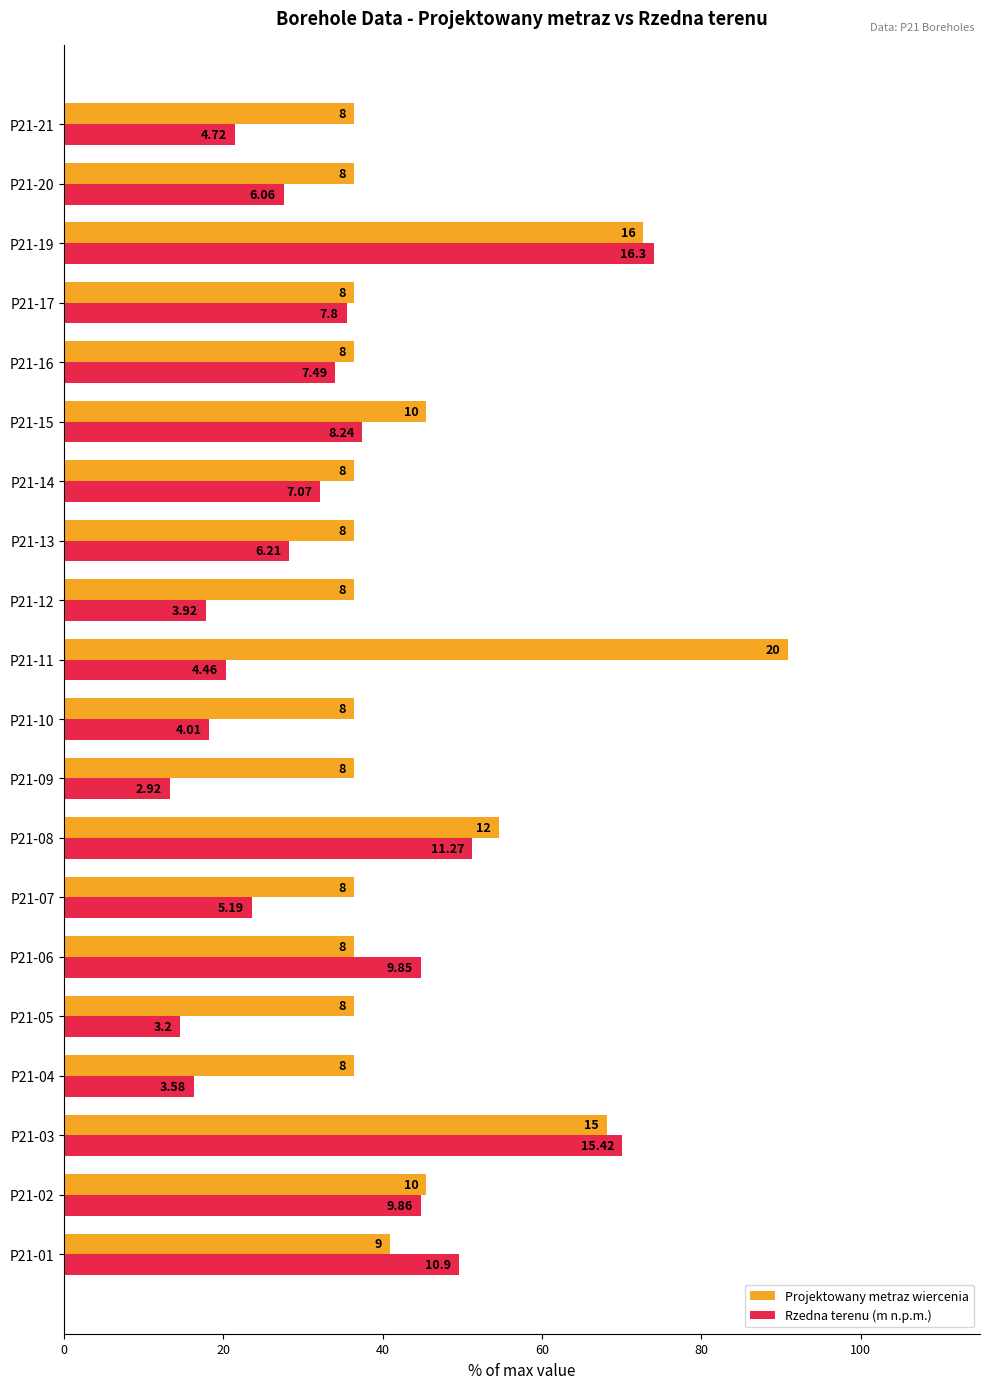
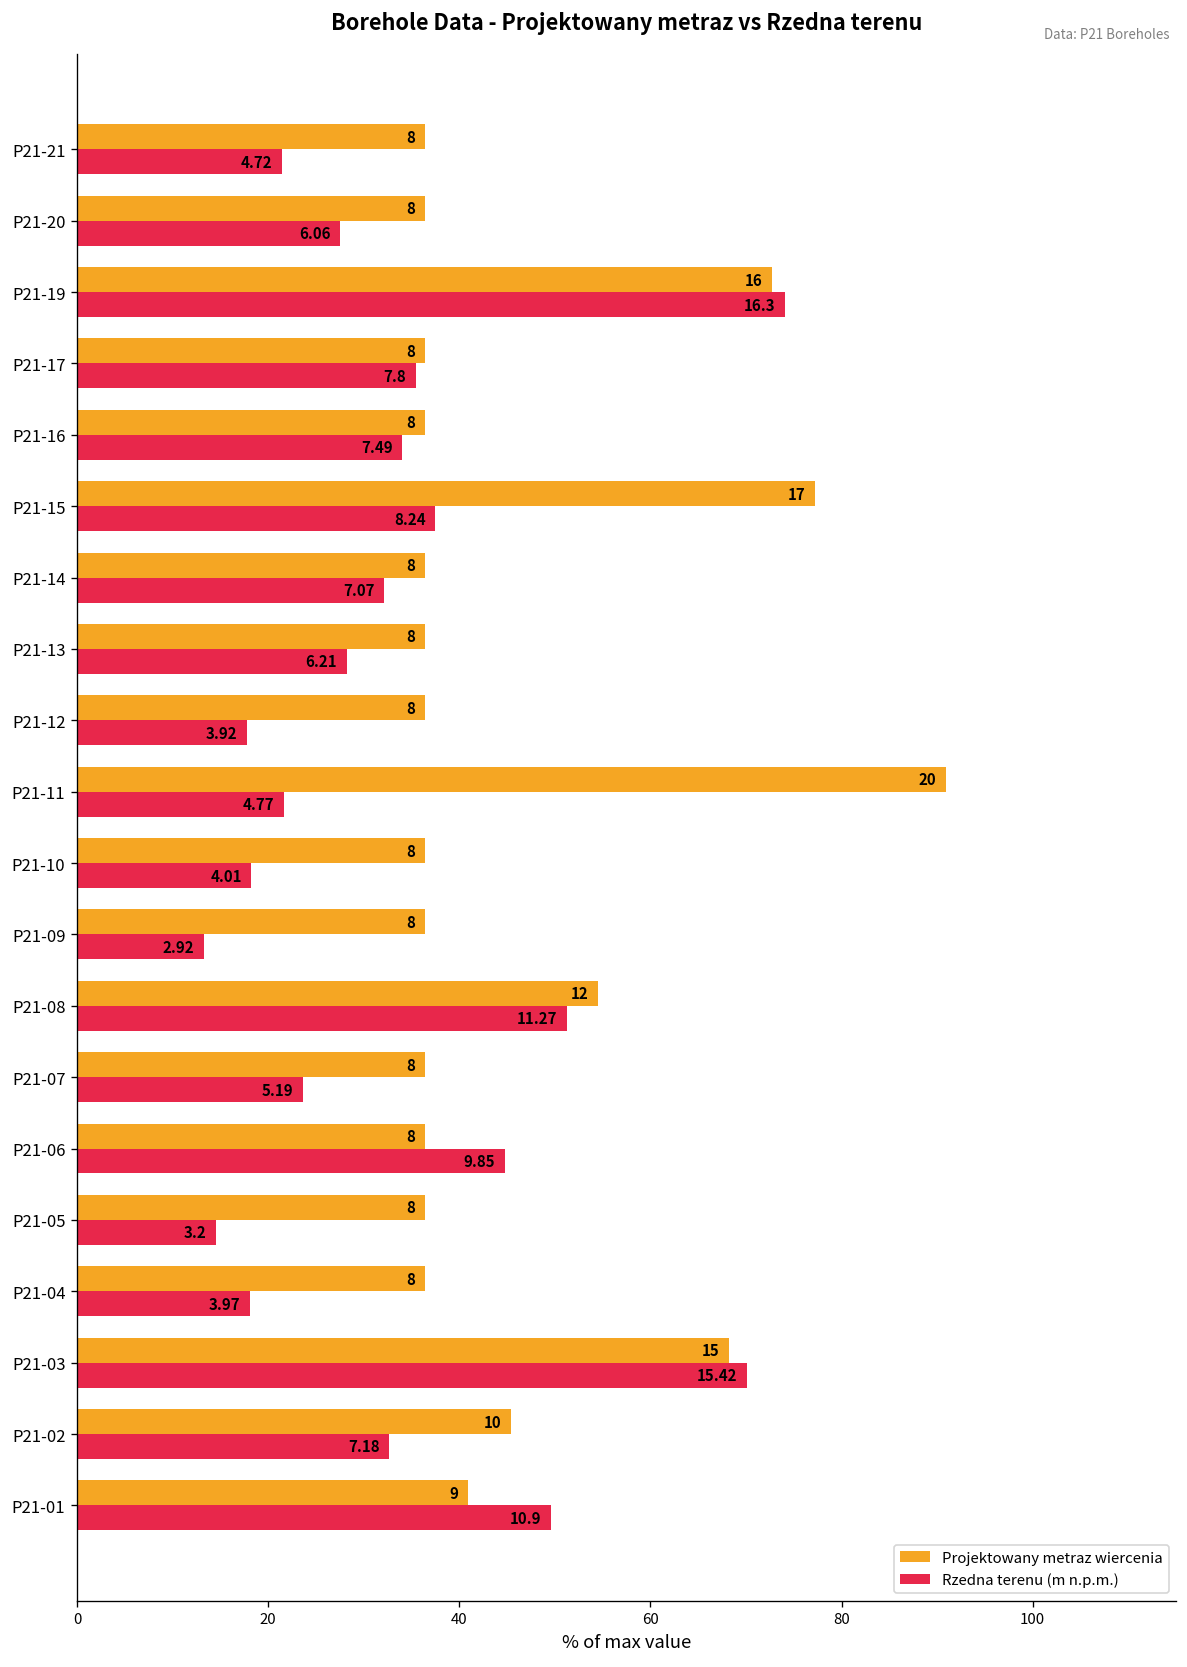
  {
    "Projektowany metraz wiercenia": {
-     "P21-15": 10
+     "P21-15": 17
    },
    "Rzedna terenu (m n.p.m.)": {
-     "P21-11": 4.46,
-     "P21-04": 3.58,
-     "P21-02": 9.86
+     "P21-11": 4.77,
+     "P21-04": 3.97,
+     "P21-02": 7.18
    }
  }
